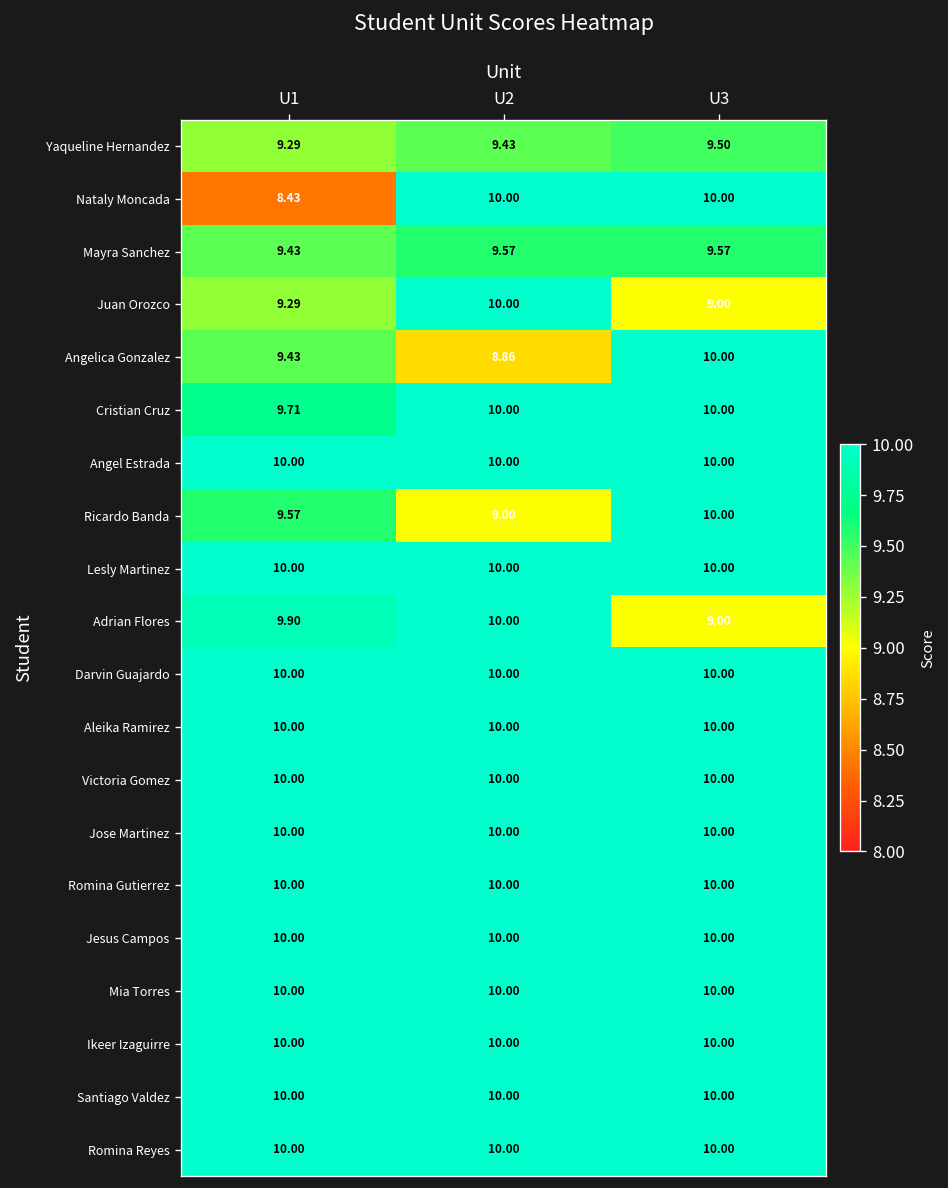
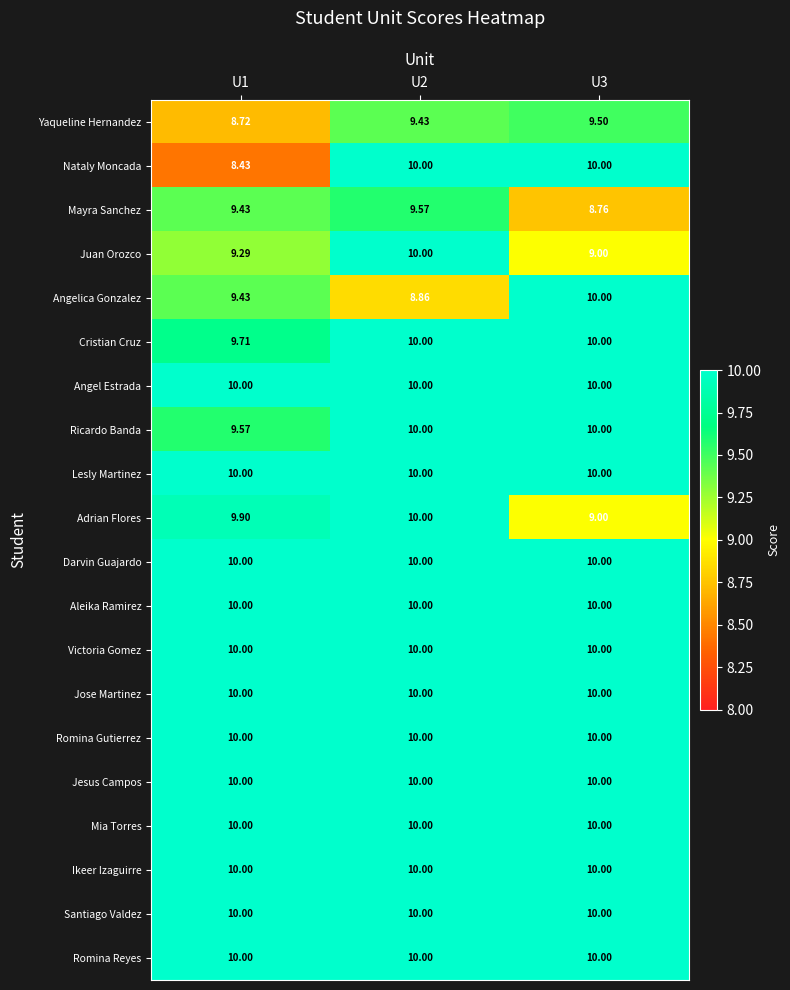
  {
    "Yaqueline Hernandez": {
-     "U1": 9.29,
+     "U1": 8.72,
      "U2": 9.43,
      "U3": 9.50
    },
    "Nataly Moncada": {
      "U1": 8.43,
      "U2": 10.00,
      "U3": 10.00
    },
    "Mayra Sanchez": {
      "U1": 9.43,
      "U2": 9.57,
-     "U3": 9.57
+     "U3": 8.76
    },
    "Juan Orozco": {
      "U1": 9.29,
      "U2": 10.00,
      "U3": 9.00
    },
    "Angelica Gonzalez": {
      "U1": 9.43,
      "U2": 8.86,
      "U3": 10.00
    },
    "Cristian Cruz": {
      "U1": 9.71,
      "U2": 10.00,
      "U3": 10.00
    },
    "Angel Estrada": {
      "U1": 10.00,
      "U2": 10.00,
      "U3": 10.00
    },
    "Ricardo Banda": {
      "U1": 9.57,
-     "U2": 9.00,
+     "U2": 10.00,
      "U3": 10.00
    },
    "Lesly Martinez": {
      "U1": 10.00,
      "U2": 10.00,
      "U3": 10.00
    },
    "Adrian Flores": {
      "U1": 9.90,
      "U2": 10.00,
      "U3": 9.00
    },
    "Darvin Guajardo": {
      "U1": 10.00,
      "U2": 10.00,
      "U3": 10.00
    },
    "Aleika Ramirez": {
      "U1": 10.00,
      "U2": 10.00,
      "U3": 10.00
    },
    "Victoria Gomez": {
      "U1": 10.00,
      "U2": 10.00,
      "U3": 10.00
    },
    "Jose Martinez": {
      "U1": 10.00,
      "U2": 10.00,
      "U3": 10.00
    },
    "Romina Gutierrez": {
      "U1": 10.00,
      "U2": 10.00,
      "U3": 10.00
    },
    "Jesus Campos": {
      "U1": 10.00,
      "U2": 10.00,
      "U3": 10.00
    },
    "Mia Torres": {
      "U1": 10.00,
      "U2": 10.00,
      "U3": 10.00
    },
    "Ikeer Izaguirre": {
      "U1": 10.00,
      "U2": 10.00,
      "U3": 10.00
    },
    "Santiago Valdez": {
      "U1": 10.00,
      "U2": 10.00,
      "U3": 10.00
    },
    "Romina Reyes": {
      "U1": 10.00,
      "U2": 10.00,
      "U3": 10.00
    }
  }
